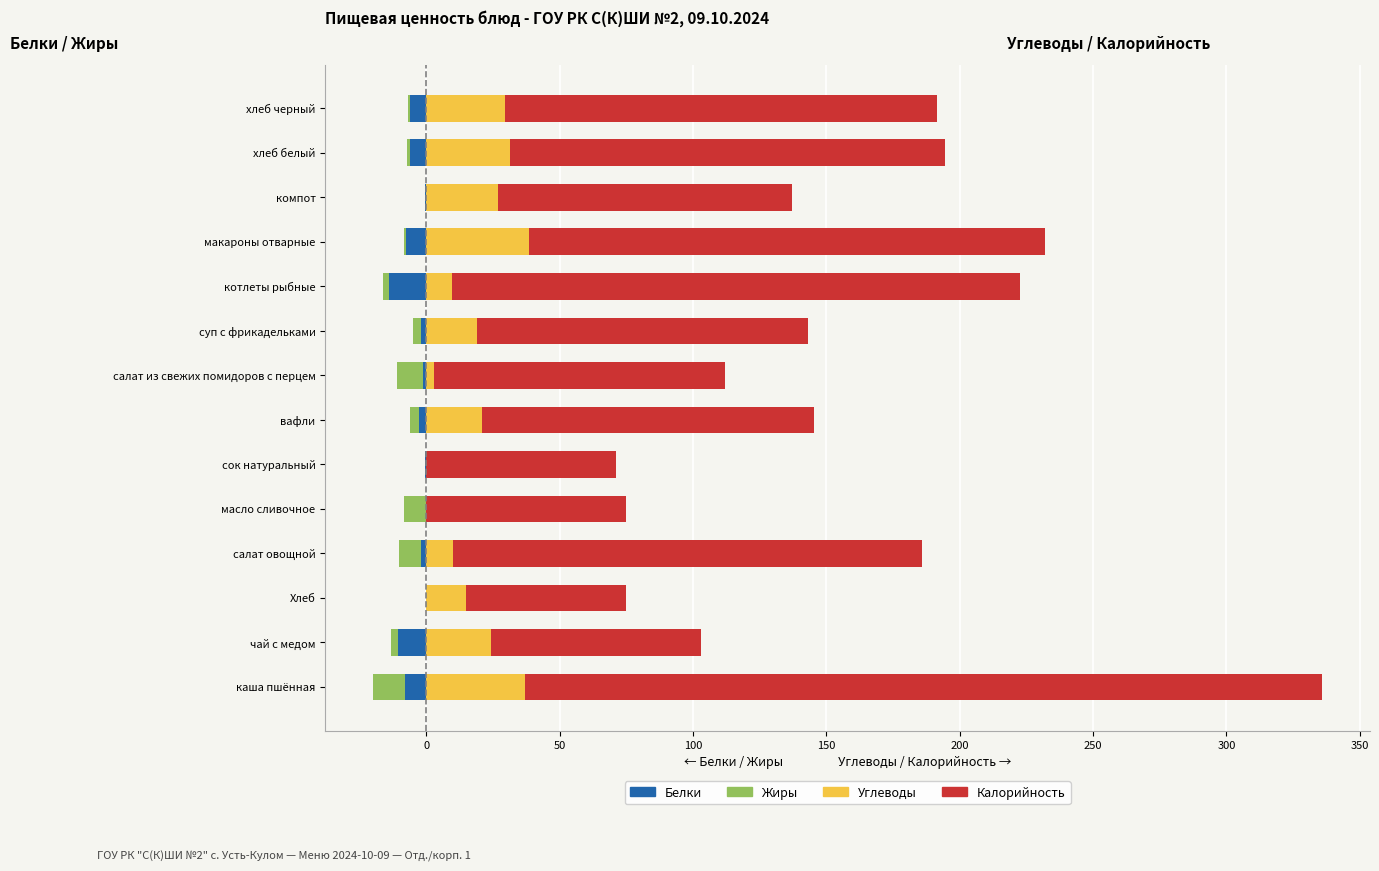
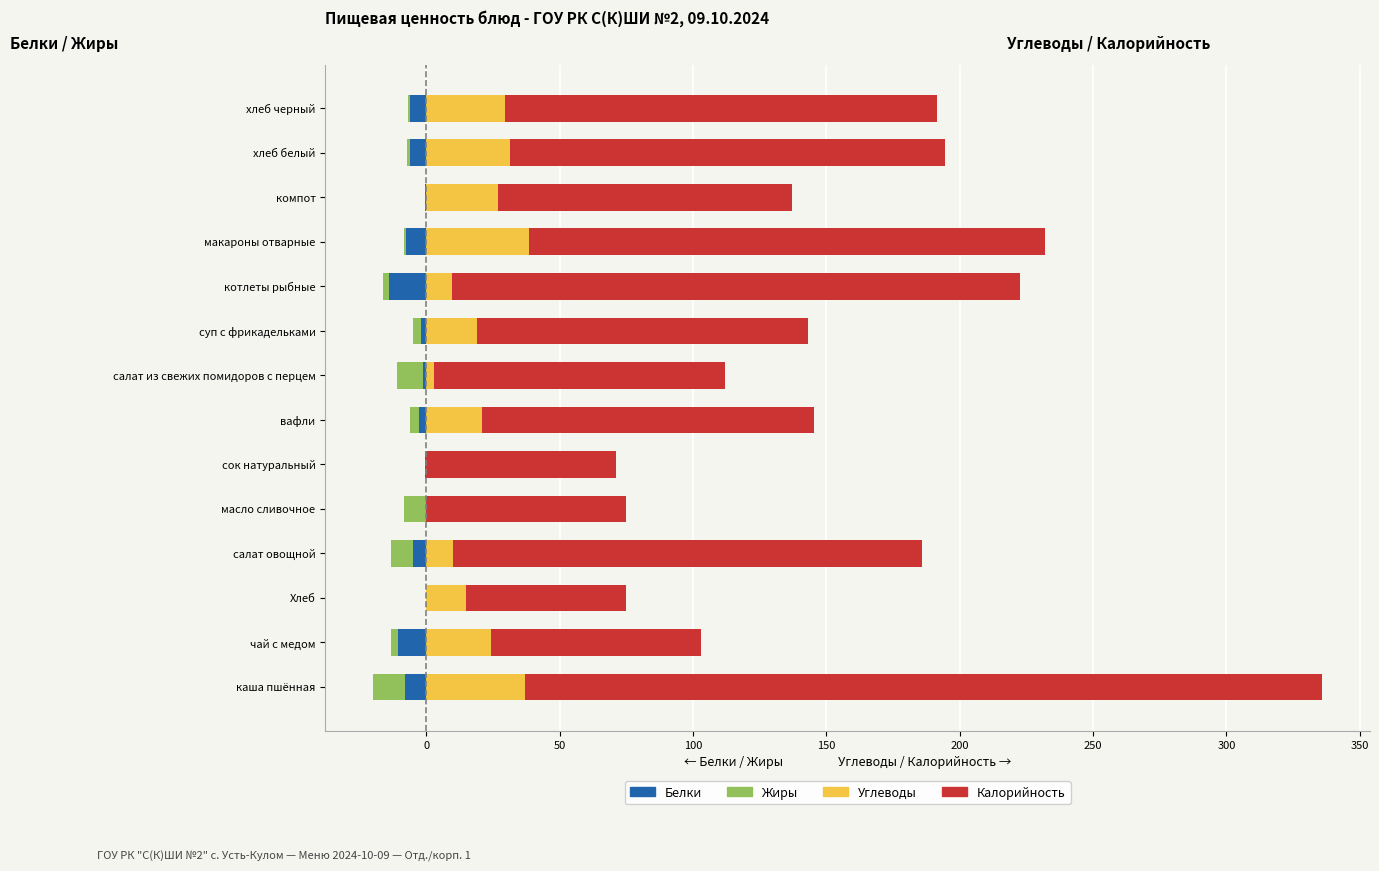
  {
    "Углеводы": {
      "хлеб черный": 30,
      "хлеб белый": 32,
      "компот": 27,
      "макароны отварные": 39,
      "котлеты рыбные": 10,
      "суп с фрикадельками": 19,
      "салат из свежих помидоров с перцем": 3,
      "вафли": 21,
      "салат овощной": 10,
      "Хлеб": 15,
      "чай с медом": 24,
      "каша пшённая": 37
    },
    "Калорийность": {
      "хлеб черный": 162,
      "хлеб белый": 163,
      "компот": 110,
      "макароны отварные": 193,
      "котлеты рыбные": 213,
      "суп с фрикадельками": 124,
      "салат из свежих помидоров с перцем": 109,
      "вафли": 124,
      "сок натуральный": 71,
      "масло сливочное": 75,
      "салат овощной": 176,
      "Хлеб": 60,
      "чай с медом": 79,
      "каша пшённая": 299
    },
    "Белки": {
      "хлеб черный": -6,
      "хлеб белый": -6,
      "макароны отварные": -8,
      "котлеты рыбные": -14,
      "суп с фрикадельками": -2,
      "салат из свежих помидоров с перцем": -1,
      "вафли": -3,
-     "салат овощной": -2,
+     "салат овощной": -5,
      "чай с медом": -11,
      "каша пшённая": -8
    },
    "Жиры": {
      "хлеб черный": -1,
      "хлеб белый": -1,
      "компот": 0,
      "котлеты рыбные": -2,
      "суп с фрикадельками": -3,
      "салат из свежих помидоров с перцем": -10,
      "вафли": -3,
      "масло сливочное": -8,
      "салат овощной": -8,
      "Хлеб": 0,
      "чай с медом": -3,
      "каша пшённая": -12
    }
  }
